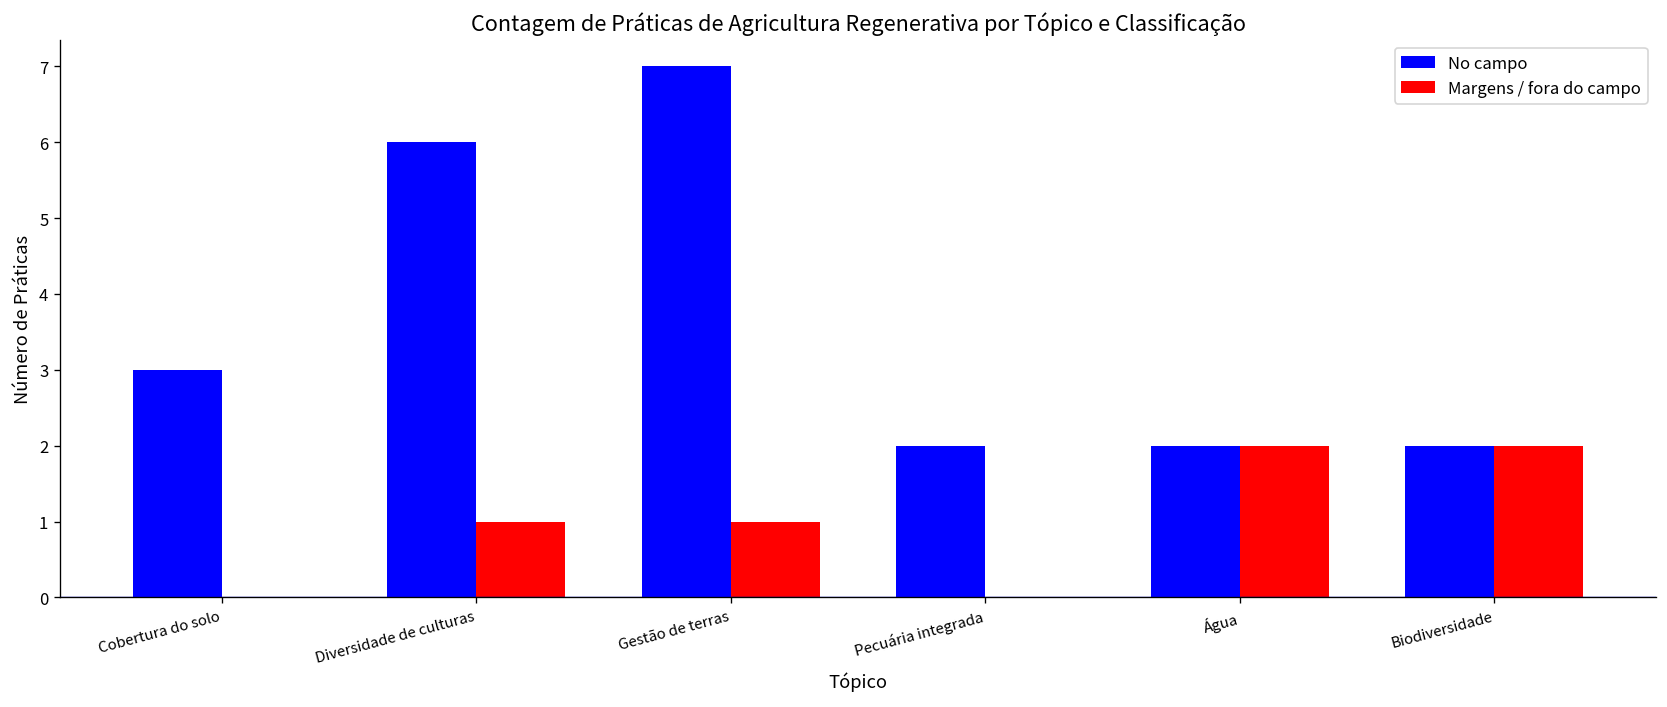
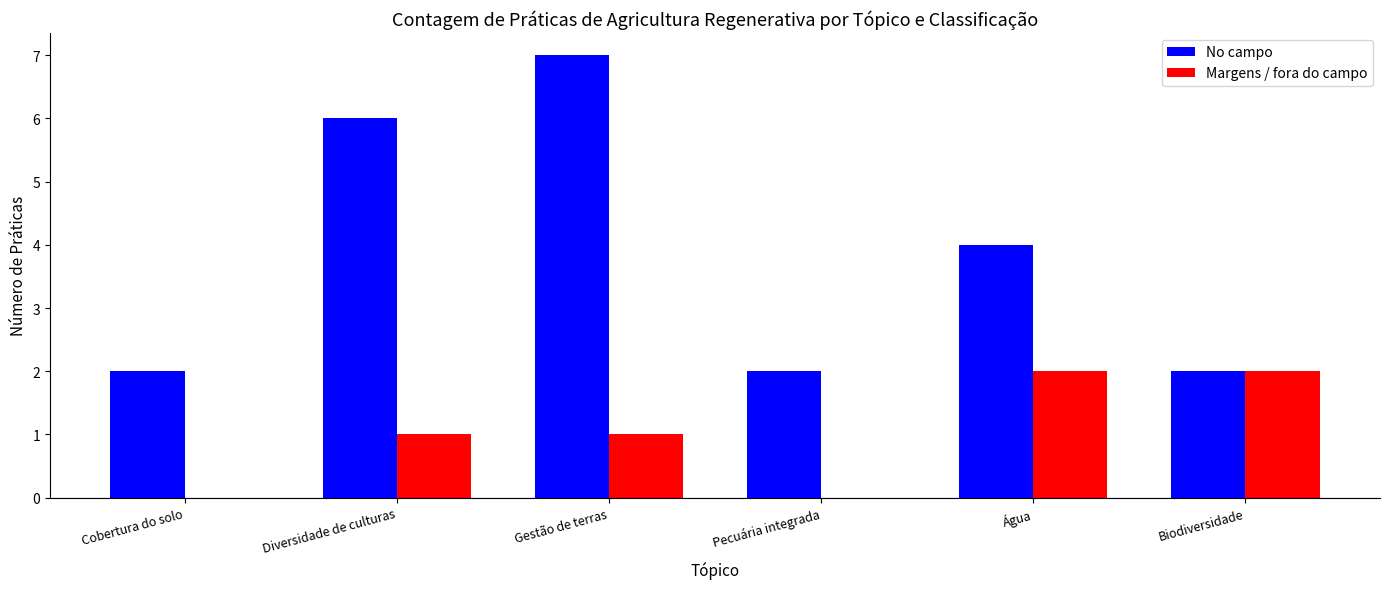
  {
    "No campo": {
-     "Cobertura do solo": 3,
+     "Cobertura do solo": 2,
      "Diversidade de culturas": 6,
      "Gestão de terras": 7,
      "Pecuária integrada": 2,
-     "Água": 2,
+     "Água": 4,
      "Biodiversidade": 2
    },
    "Margens / fora do campo": {
      "Cobertura do solo": 0,
      "Diversidade de culturas": 1,
      "Gestão de terras": 1,
      "Pecuária integrada": 0,
      "Água": 2,
      "Biodiversidade": 2
    }
  }
